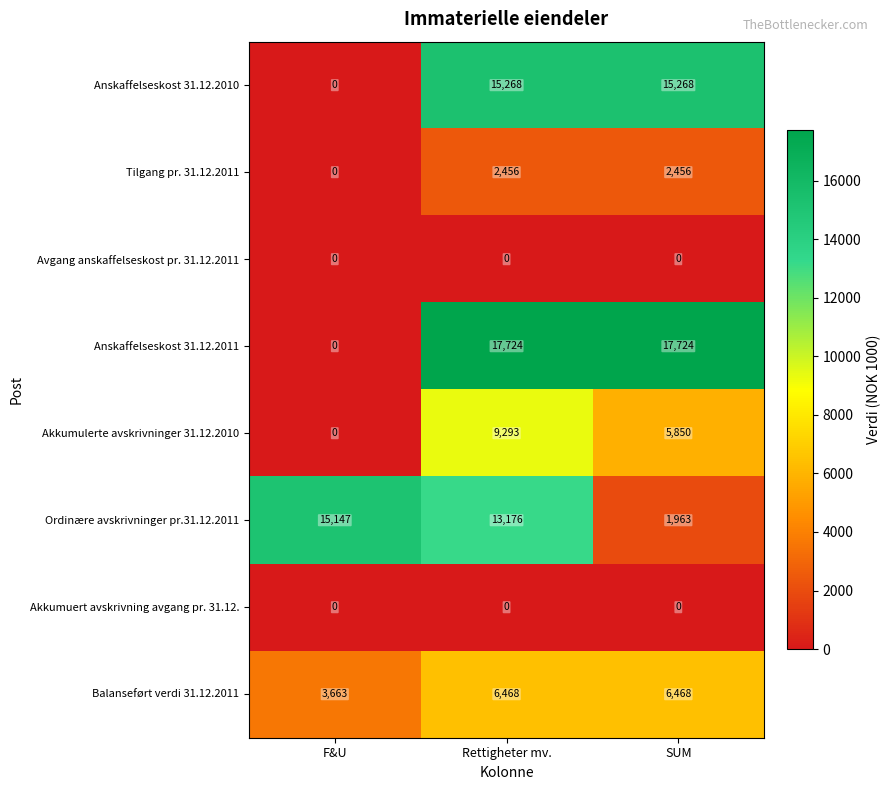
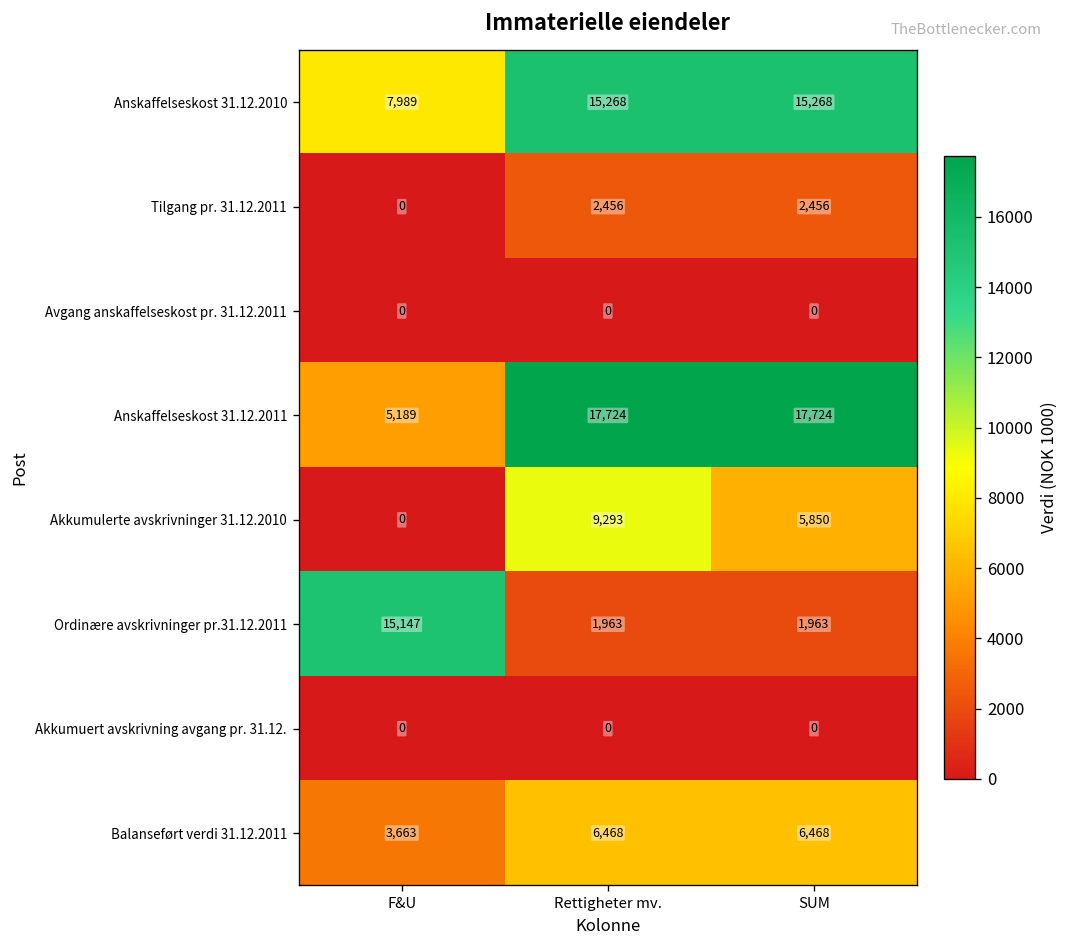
  {
    "Anskaffelseskost 31.12.2010": {
-     "F&U": "0"
+     "F&U": "7,989"
    },
    "Anskaffelseskost 31.12.2011": {
-     "F&U": "0"
+     "F&U": "5,189"
    },
    "Ordinære avskrivninger pr.31.12.2011": {
-     "Rettigheter mv.": "13,176"
+     "Rettigheter mv.": "1,963"
    }
  }
